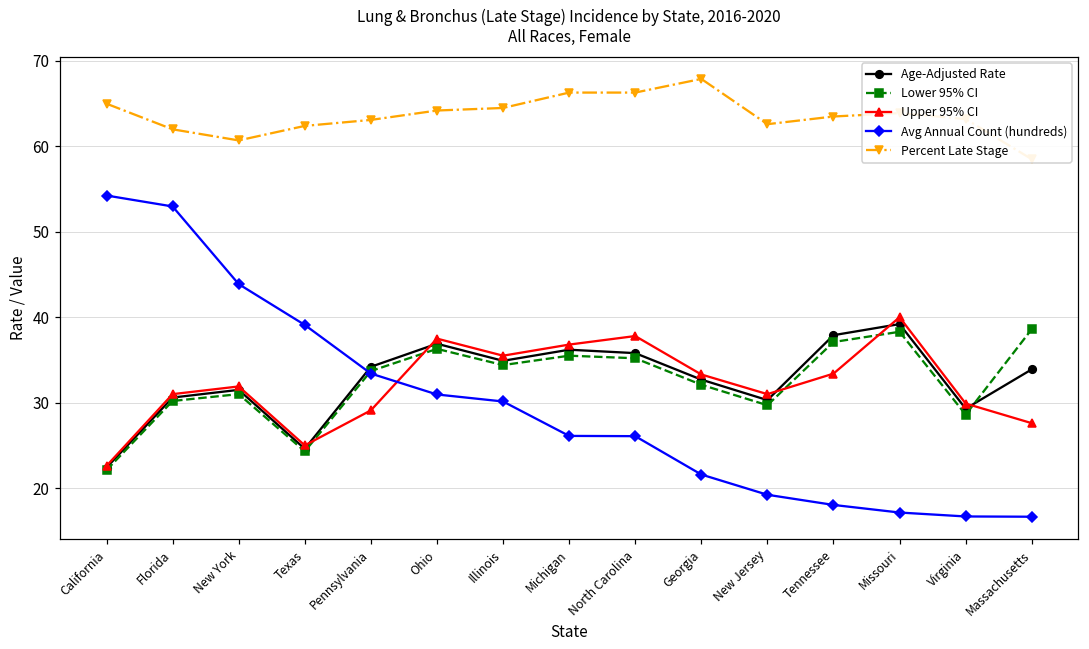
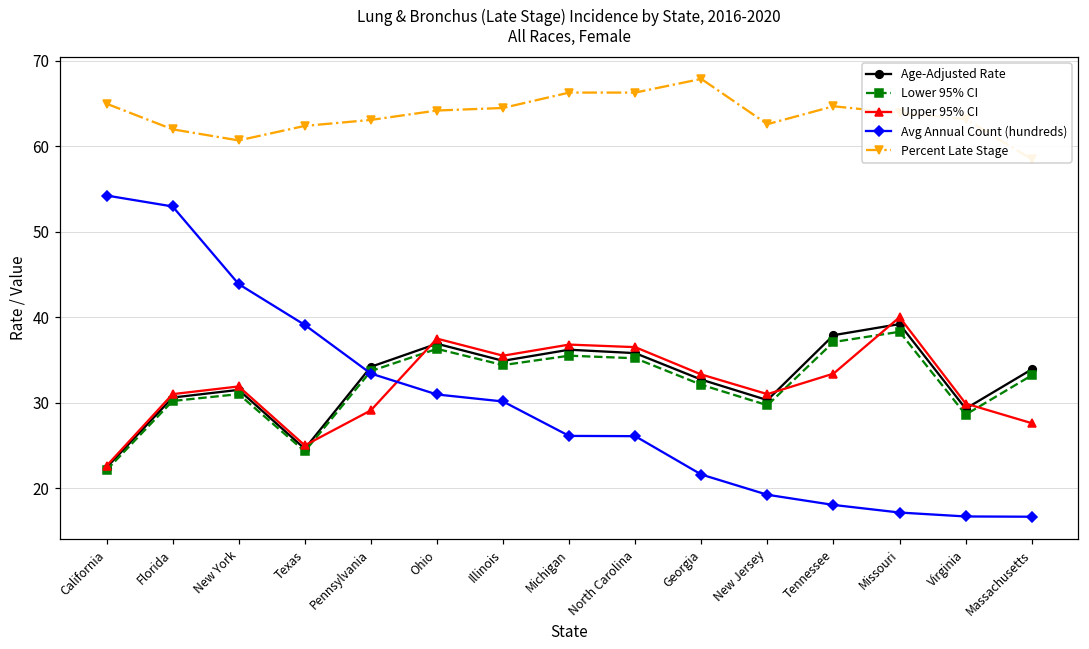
  {
    "Age-Adjusted Rate": {
      "Florida": 31,
      "New York": 32,
      "Pennsylvania": 34,
      "Ohio": 37,
      "Illinois": 35,
      "Michigan": 36,
      "North Carolina": 36,
      "Georgia": 33,
      "New Jersey": 30,
      "Tennessee": 38,
      "Missouri": 39,
      "Virginia": 29,
      "Massachusetts": 34
    },
    "Lower 95% CI": {
      "Florida": 30,
      "New York": 31,
      "Ohio": 36,
      "Illinois": 34,
      "Michigan": 36,
      "North Carolina": 35,
      "Georgia": 32,
      "New Jersey": 30,
      "Tennessee": 37,
      "Missouri": 38,
      "Virginia": 29,
-     "Massachusetts": 39
+     "Massachusetts": 33
    },
    "Upper 95% CI": {
      "Florida": 31,
      "New York": 32,
      "Texas": 25,
      "Pennsylvania": 29,
      "Ohio": 38,
      "Illinois": 36,
      "Michigan": 37,
-     "North Carolina": 38,
+     "North Carolina": 37,
      "Georgia": 33,
      "New Jersey": 31,
      "Tennessee": 33,
      "Missouri": 40,
      "Virginia": 30,
      "Massachusetts": 28
    },
    "Avg Annual Count (hundreds)": {
      "California": 54,
      "Florida": 53,
      "New York": 44,
      "Texas": 39,
      "Ohio": 31,
      "Illinois": 30,
      "Michigan": 26,
      "North Carolina": 26,
      "Georgia": 22,
      "New Jersey": 19,
      "Tennessee": 18,
      "Missouri": 17,
      "Virginia": 17,
      "Massachusetts": 17
    },
    "Percent Late Stage": {
      "California": 65,
      "Florida": 62,
      "New York": 61,
      "Texas": 62,
      "Pennsylvania": 63,
      "Ohio": 64,
      "Illinois": 65,
      "Michigan": 66,
      "North Carolina": 66,
      "Georgia": 68,
      "New Jersey": 63,
-     "Tennessee": 64,
+     "Tennessee": 65,
      "Massachusetts": 59
    }
  }
